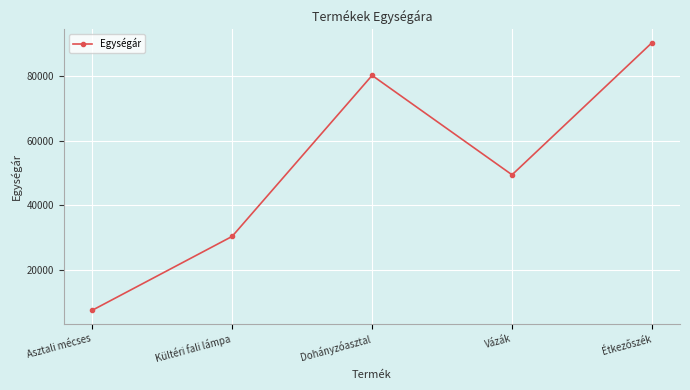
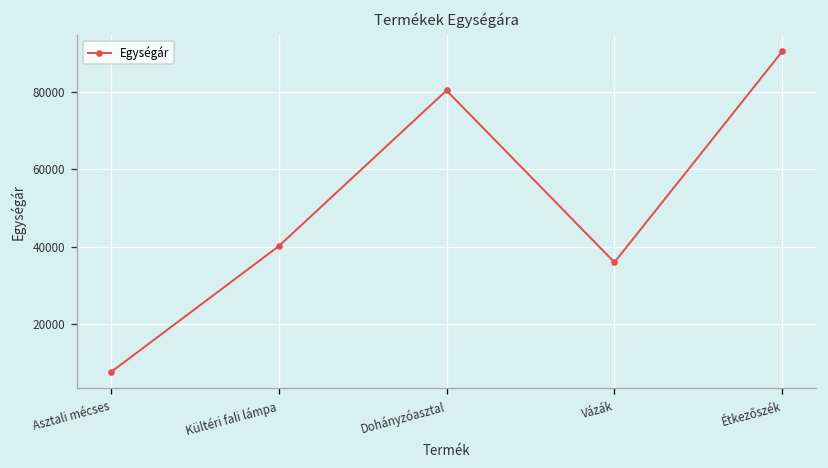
  {
    "Asztali mécses": 8000,
-   "Kültéri fali lámpa": 30000,
+   "Kültéri fali lámpa": 40000,
    "Dohányzóasztal": 80000,
-   "Vázák": 50000,
+   "Vázák": 36000,
    "Étkezőszék": 90000
  }
